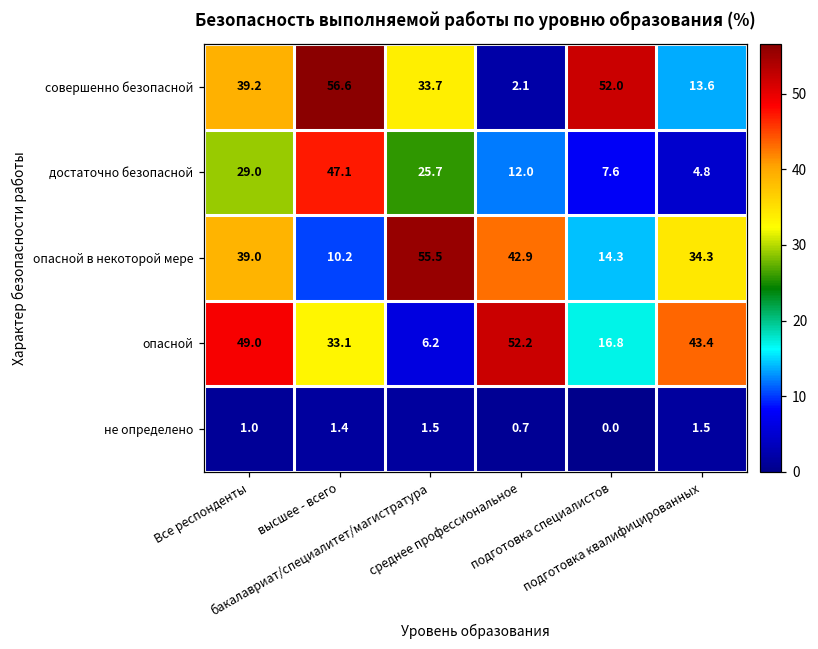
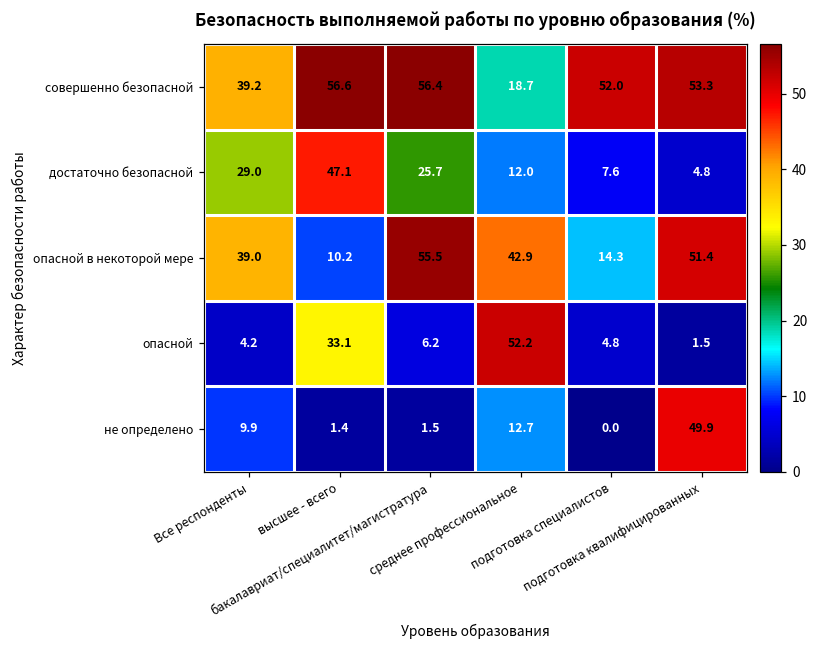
  {
    "совершенно безопасной": {
      "Все респонденты": 39.2,
      "высшее - всего": 56.6,
-     "бакалавриат/специалитет/магистратура": 33.7,
-     "среднее профессиональное": 2.1,
+     "бакалавриат/специалитет/магистратура": 56.4,
+     "среднее профессиональное": 18.7,
      "подготовка специалистов": 52.0,
-     "подготовка квалифицированных": 13.6
+     "подготовка квалифицированных": 53.3
    },
    "достаточно безопасной": {
      "Все респонденты": 29.0,
      "высшее - всего": 47.1,
      "бакалавриат/специалитет/магистратура": 25.7,
      "среднее профессиональное": 12.0,
      "подготовка специалистов": 7.6,
      "подготовка квалифицированных": 4.8
    },
    "опасной в некоторой мере": {
      "Все респонденты": 39.0,
      "высшее - всего": 10.2,
      "бакалавриат/специалитет/магистратура": 55.5,
      "среднее профессиональное": 42.9,
      "подготовка специалистов": 14.3,
-     "подготовка квалифицированных": 34.3
+     "подготовка квалифицированных": 51.4
    },
    "опасной": {
-     "Все респонденты": 49.0,
+     "Все респонденты": 4.2,
      "высшее - всего": 33.1,
      "бакалавриат/специалитет/магистратура": 6.2,
      "среднее профессиональное": 52.2,
-     "подготовка специалистов": 16.8,
-     "подготовка квалифицированных": 43.4
+     "подготовка специалистов": 4.8,
+     "подготовка квалифицированных": 1.5
    },
    "не определено": {
-     "Все респонденты": 1.0,
+     "Все респонденты": 9.9,
      "высшее - всего": 1.4,
      "бакалавриат/специалитет/магистратура": 1.5,
-     "среднее профессиональное": 0.7,
+     "среднее профессиональное": 12.7,
      "подготовка специалистов": 0.0,
-     "подготовка квалифицированных": 1.5
+     "подготовка квалифицированных": 49.9
    }
  }
